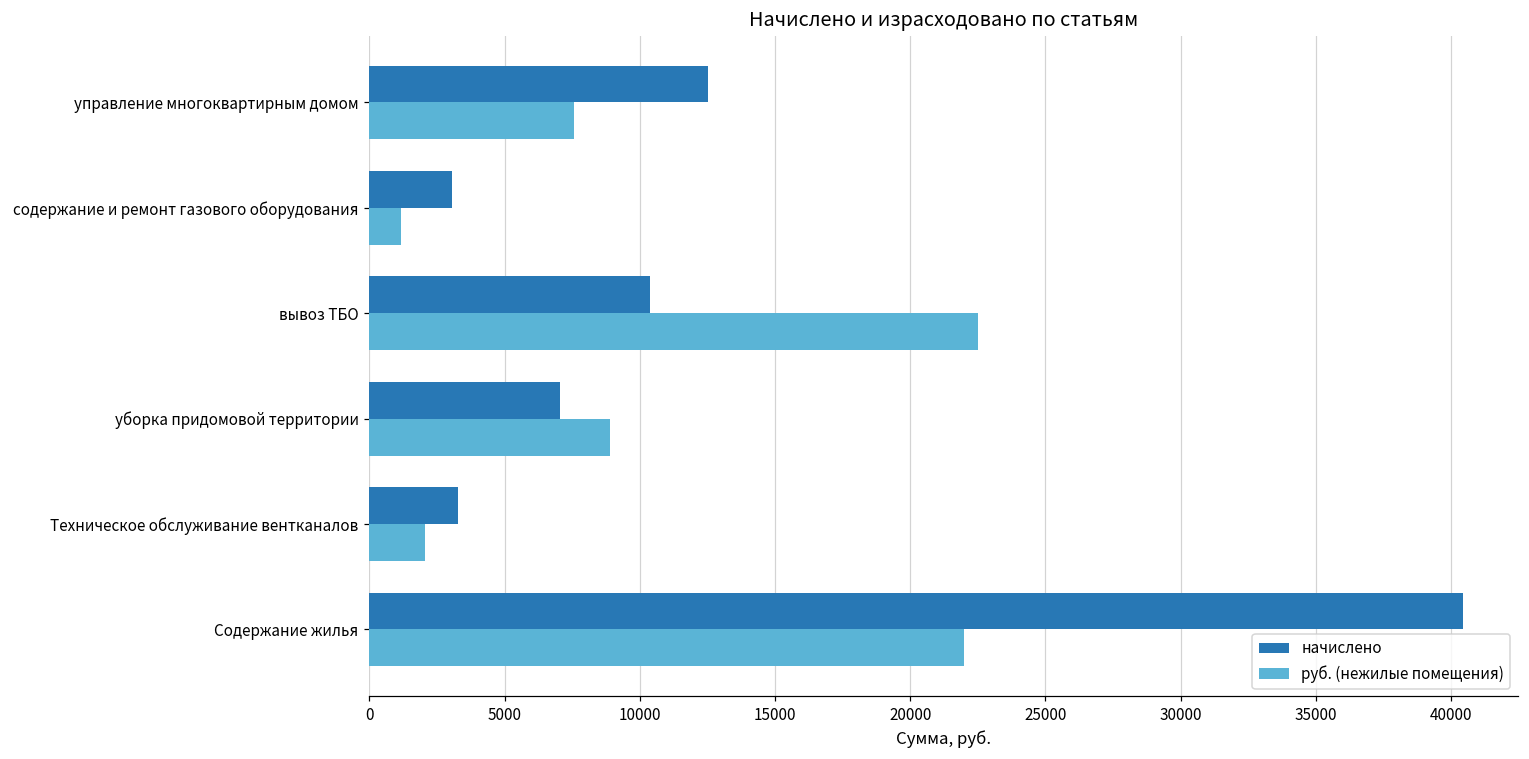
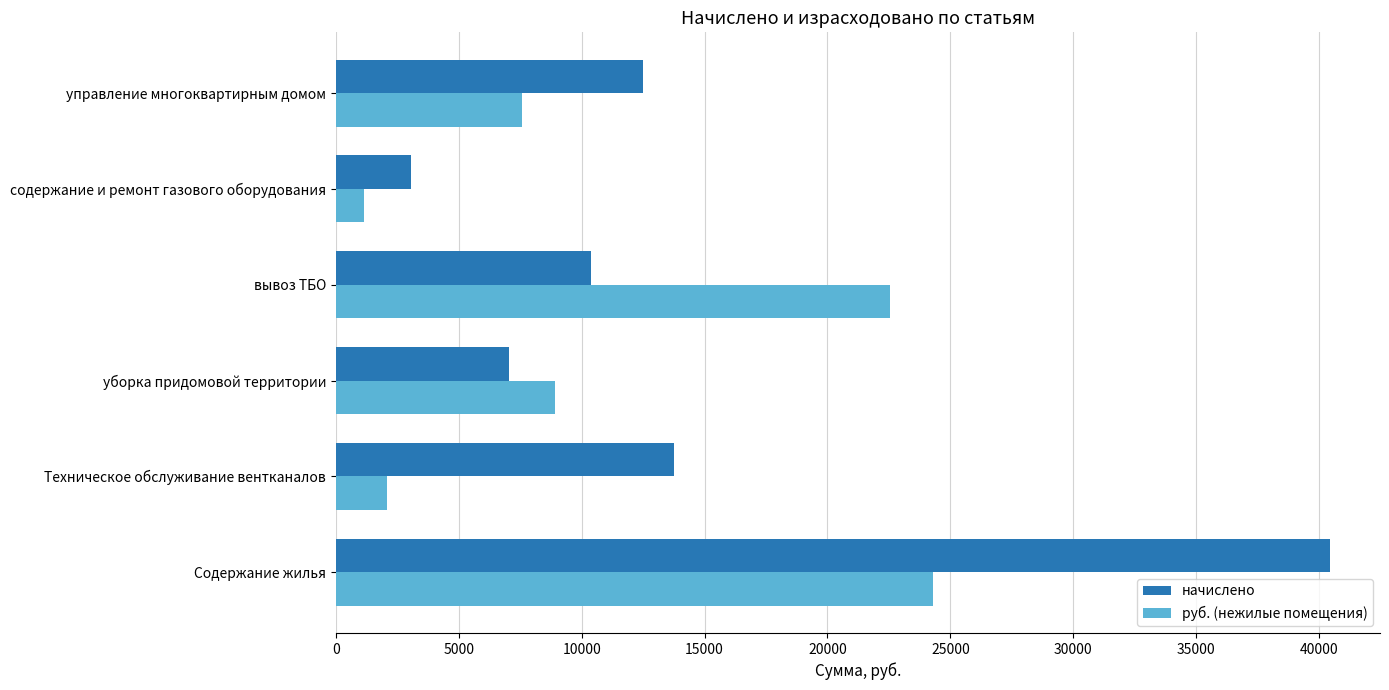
  {
    "начислено": {
      "управление многоквартирным домом": 12500,
      "содержание и ремонт газового оборудования": 3000,
      "вывоз ТБО": 10400,
      "уборка придомовой территории": 7100,
-     "Техническое обслуживание вентканалов": 3300,
+     "Техническое обслуживание вентканалов": 13800,
      "Содержание жилья": 40500
    },
    "руб. (нежилые помещения)": {
      "управление многоквартирным домом": 7600,
      "содержание и ремонт газового оборудования": 1200,
      "вывоз ТБО": 22500,
      "уборка придомовой территории": 8900,
      "Техническое обслуживание вентканалов": 2100,
-     "Содержание жилья": 22000
+     "Содержание жилья": 24300
    }
  }
